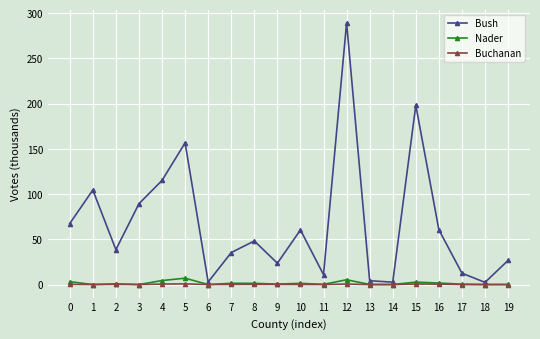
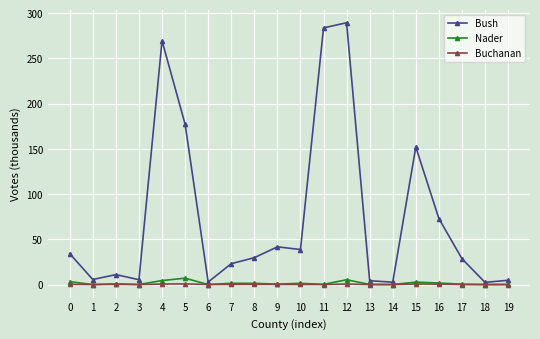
  {
    "Bush": {
-     "0": 70,
-     "1": 100,
-     "2": 40,
-     "3": 90,
-     "4": 120,
-     "5": 160,
-     "7": 40,
-     "8": 50,
-     "9": 20,
-     "10": 60,
-     "11": 10,
+     "0": 30,
+     "1": 10,
+     "2": 10,
+     "3": 10,
+     "4": 270,
+     "5": 180,
+     "7": 20,
+     "8": 30,
+     "9": 40,
+     "10": 40,
+     "11": 280,
      "12": 290,
      "13": 0,
-     "15": 200,
-     "16": 60,
-     "17": 10,
-     "19": 30
+     "15": 150,
+     "16": 70,
+     "17": 30,
+     "19": 0
    },
    "Nader": {
      "0": 0,
      "4": 0,
      "5": 10,
      "12": 10
    },
    "Buchanan": {
      "0": 0,
      "4": 0,
      "5": 0,
      "12": 0
    }
  }
